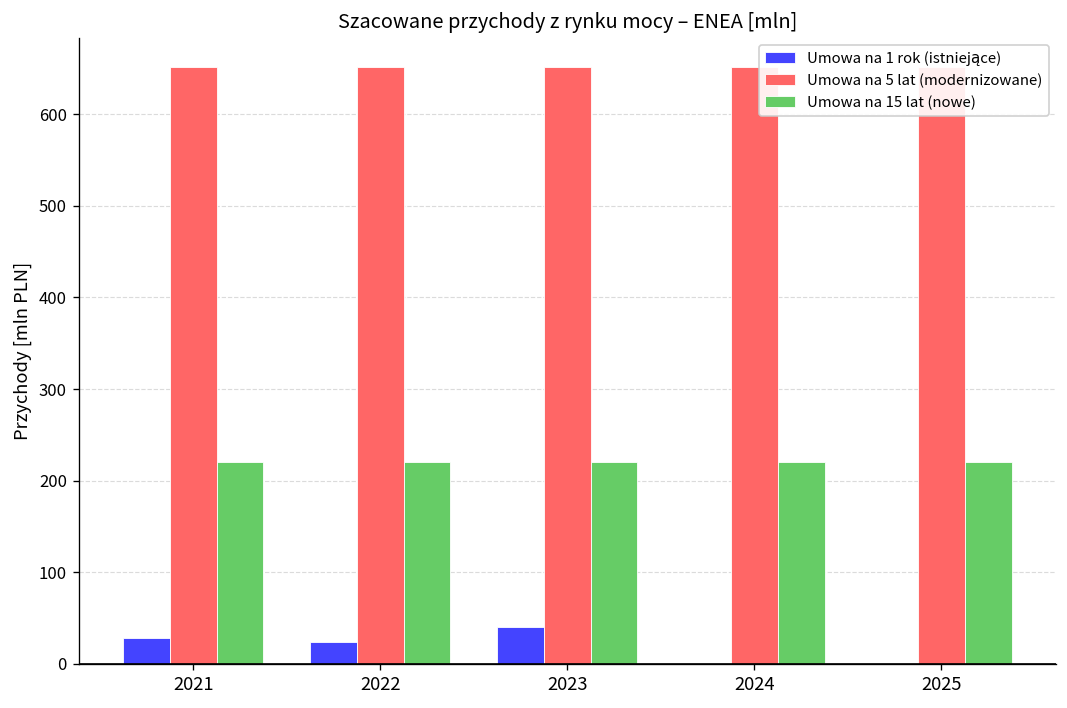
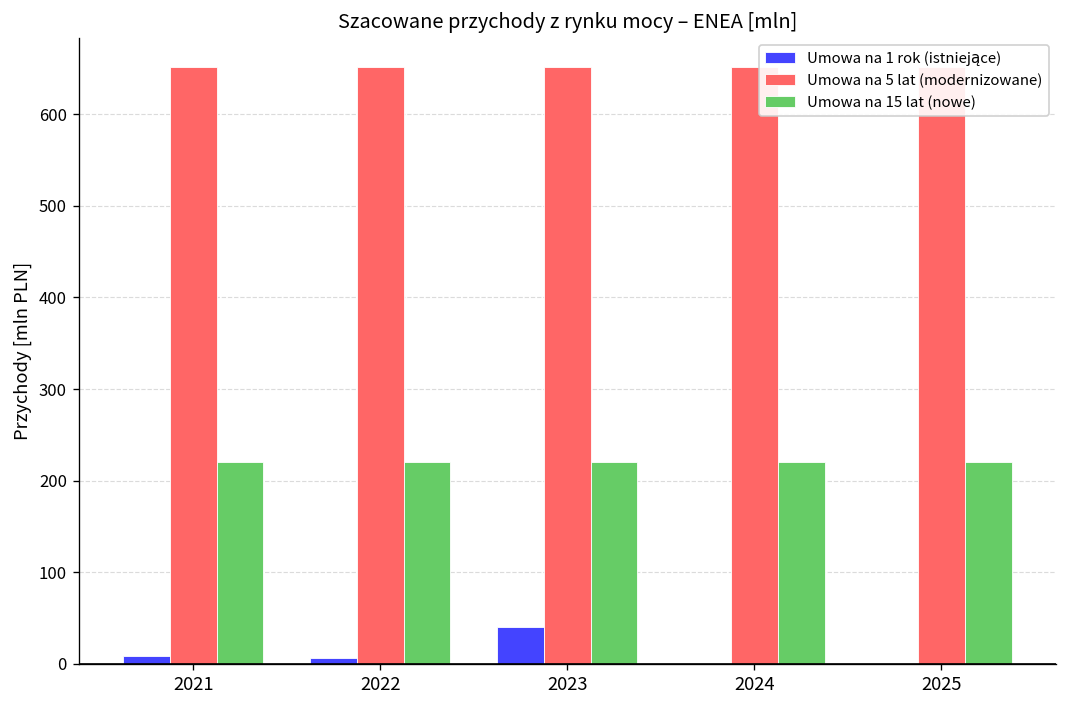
  {
    "Umowa na 1 rok (istniejące)": {
-     "2021": 30,
-     "2022": 20,
+     "2021": 10,
+     "2022": 10,
      "2023": 40,
      "2024": 0,
      "2025": 0
    },
    "Umowa na 5 lat (modernizowane)": {
      "2021": 650,
      "2022": 650,
      "2023": 650,
      "2024": 650
    },
    "Umowa na 15 lat (nowe)": {
      "2021": 220,
      "2022": 220,
      "2023": 220,
      "2024": 220,
      "2025": 220
    }
  }
